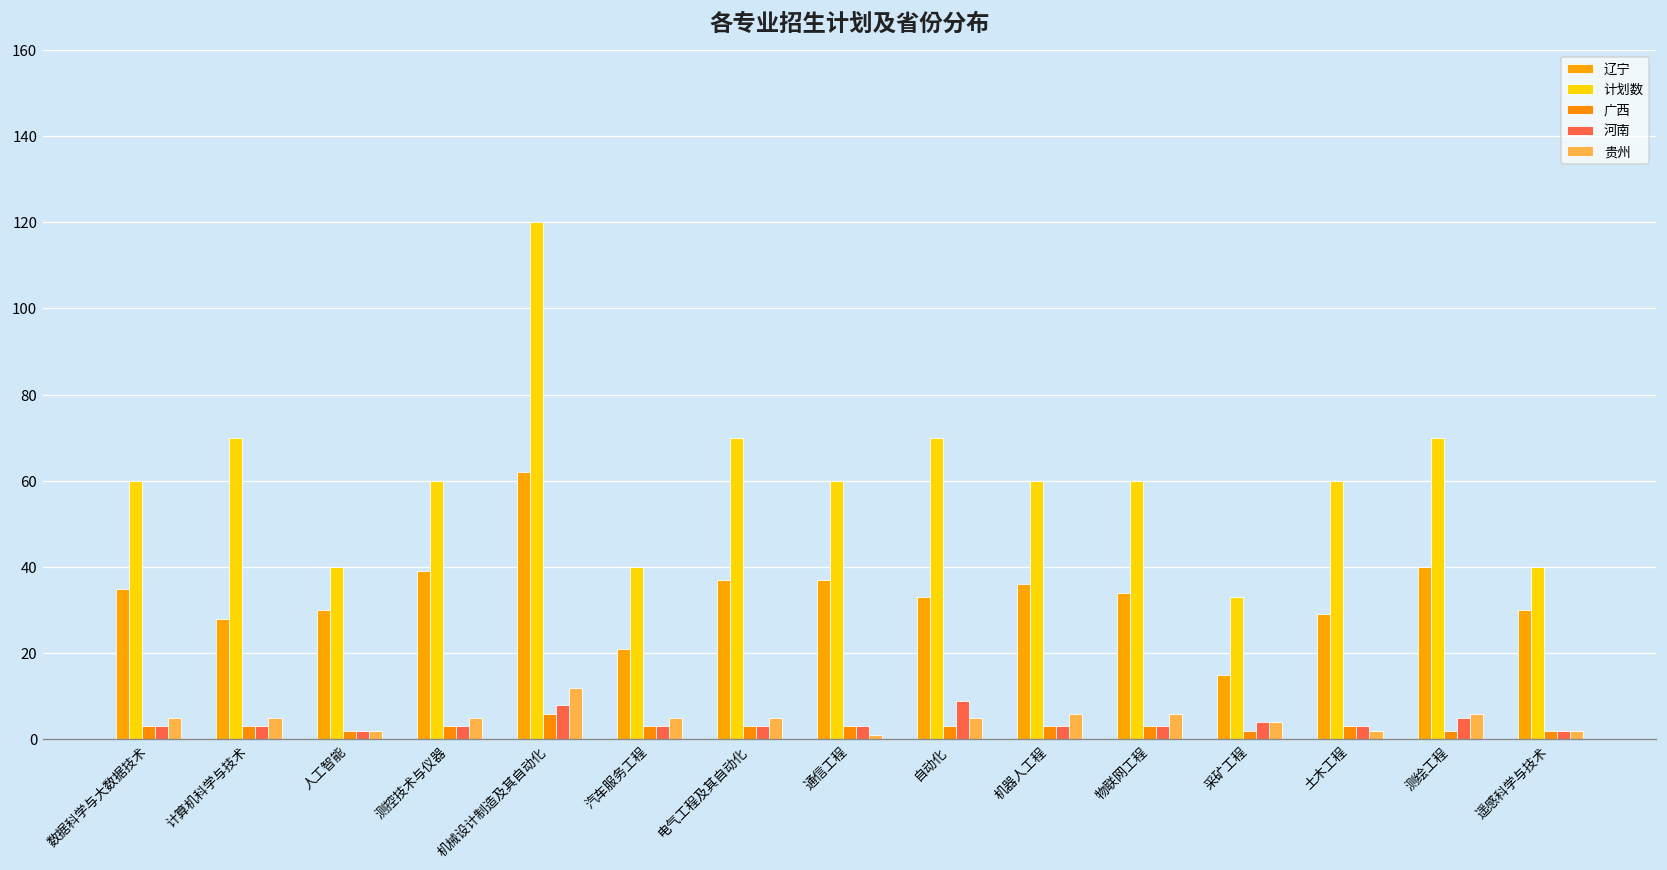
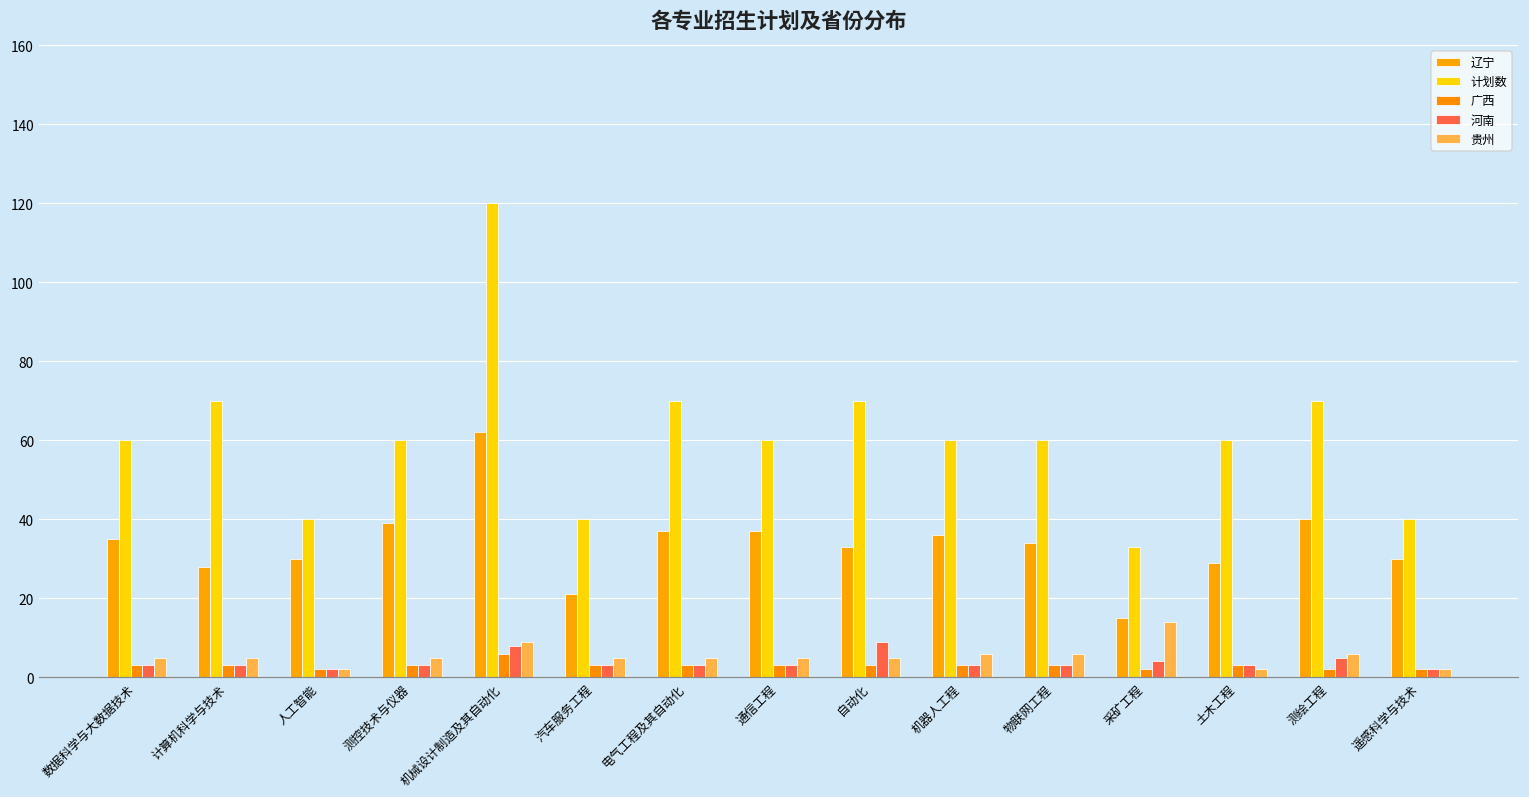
  {
    "河南": {
      "数据科学与大数据技术": 3,
      "计算机科学与技术": 3,
      "人工智能": 2,
      "测控技术与仪器": 3,
      "机械设计制造及其自动化": 8,
      "汽车服务工程": 3,
      "电气工程及其自动化": 3,
      "通信工程": 3,
      "自动化": 9,
      "机器人工程": 3,
      "物联网工程": 3,
      "采矿工程": 4,
      "土木工程": 3,
      "测绘工程": 5,
      "遥感科学与技术": 2
    },
    "贵州": {
      "数据科学与大数据技术": 5,
      "计算机科学与技术": 5,
      "人工智能": 2,
      "测控技术与仪器": 5,
-     "机械设计制造及其自动化": 12,
+     "机械设计制造及其自动化": 9,
      "汽车服务工程": 5,
      "电气工程及其自动化": 5,
-     "通信工程": 1,
+     "通信工程": 5,
      "自动化": 5,
      "机器人工程": 6,
      "物联网工程": 6,
-     "采矿工程": 4,
+     "采矿工程": 14,
      "土木工程": 2,
      "测绘工程": 6,
      "遥感科学与技术": 2
    }
  }
